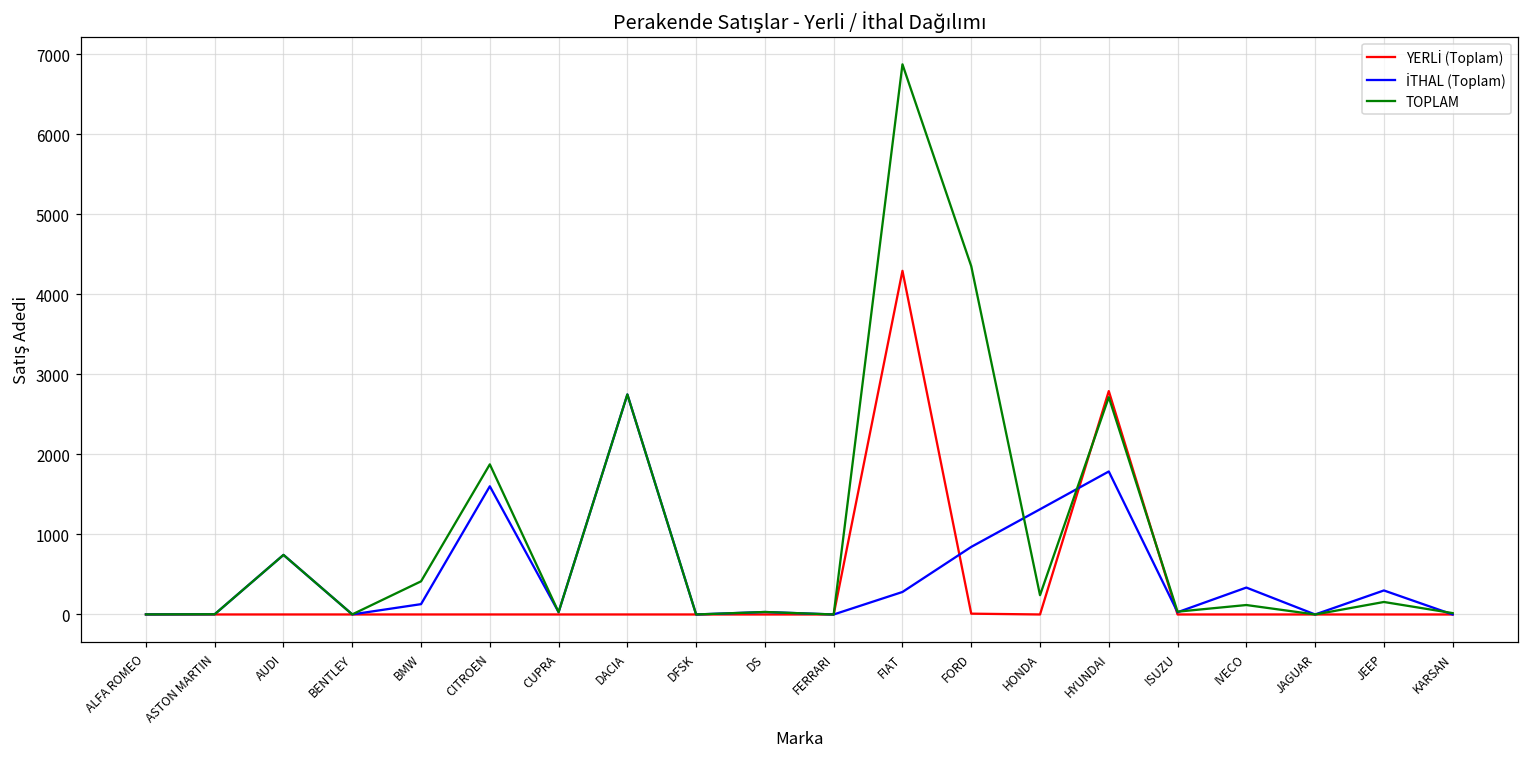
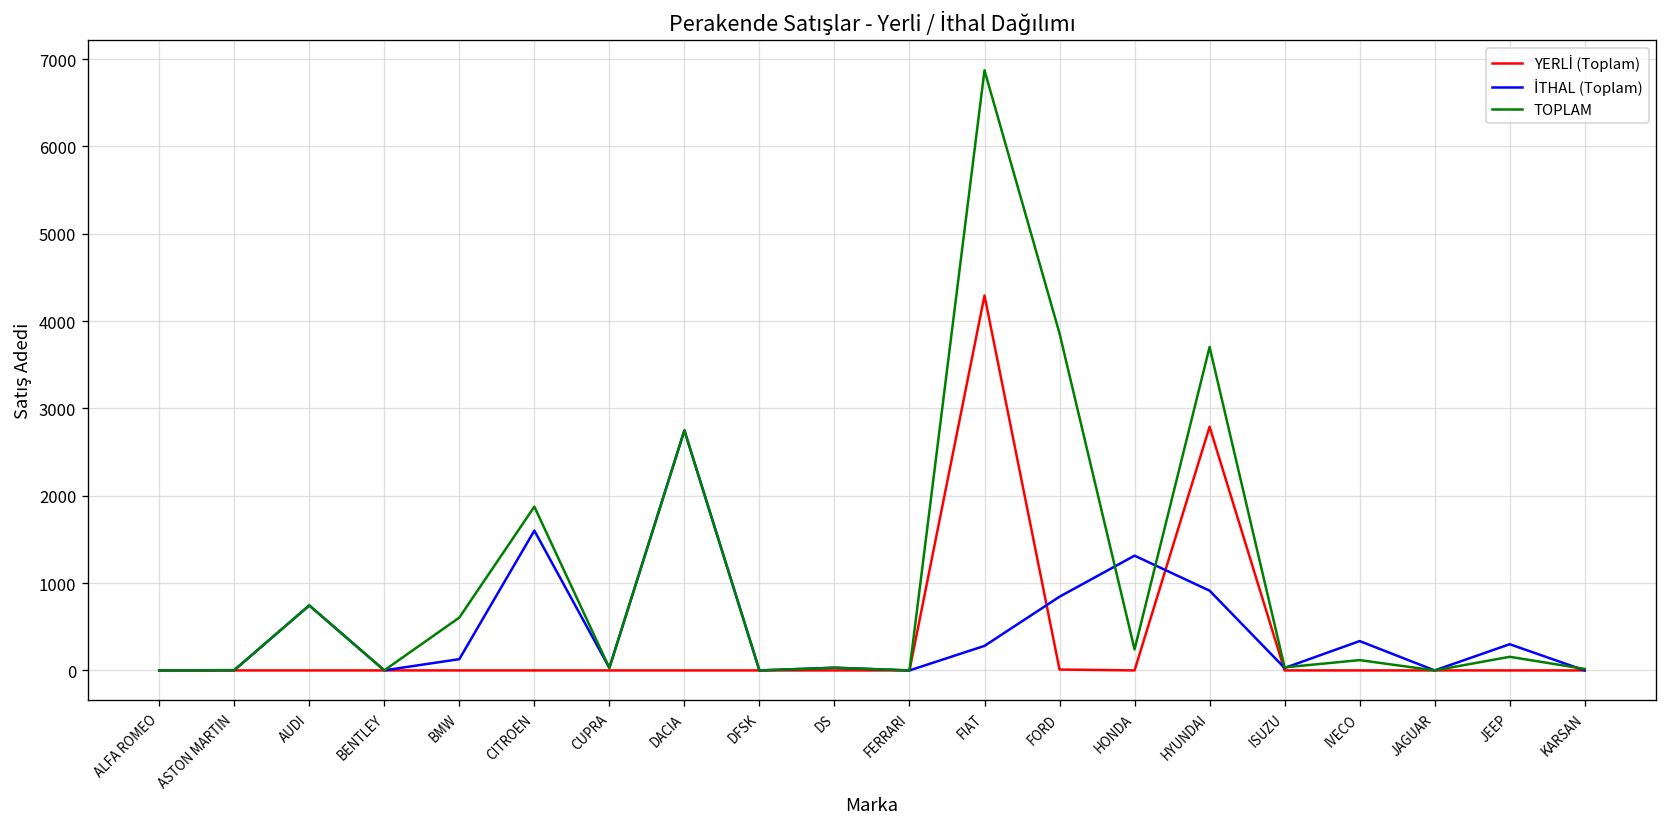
  {
    "YERLİ (Toplam)": {
      "AUDI": 0,
      "BMW": 0,
      "CITROEN": 0,
      "DACIA": 0,
      "FIAT": 4300,
      "FORD": 0,
      "HONDA": 0,
      "HYUNDAI": 2800,
      "IVECO": 0,
      "JEEP": 0
    },
    "İTHAL (Toplam)": {
      "BMW": 100,
      "CITROEN": 1600,
      "FIAT": 300,
      "FORD": 800,
      "HONDA": 1300,
-     "HYUNDAI": 1800,
+     "HYUNDAI": 900,
      "IVECO": 300,
      "JEEP": 300
    },
    "TOPLAM": {
-     "BMW": 400,
+     "BMW": 600,
      "CITROEN": 1900,
      "FIAT": 6900,
-     "FORD": 4400,
+     "FORD": 3900,
      "HONDA": 200,
-     "HYUNDAI": 2700,
+     "HYUNDAI": 3700,
      "IVECO": 100,
      "JEEP": 200
    }
  }
